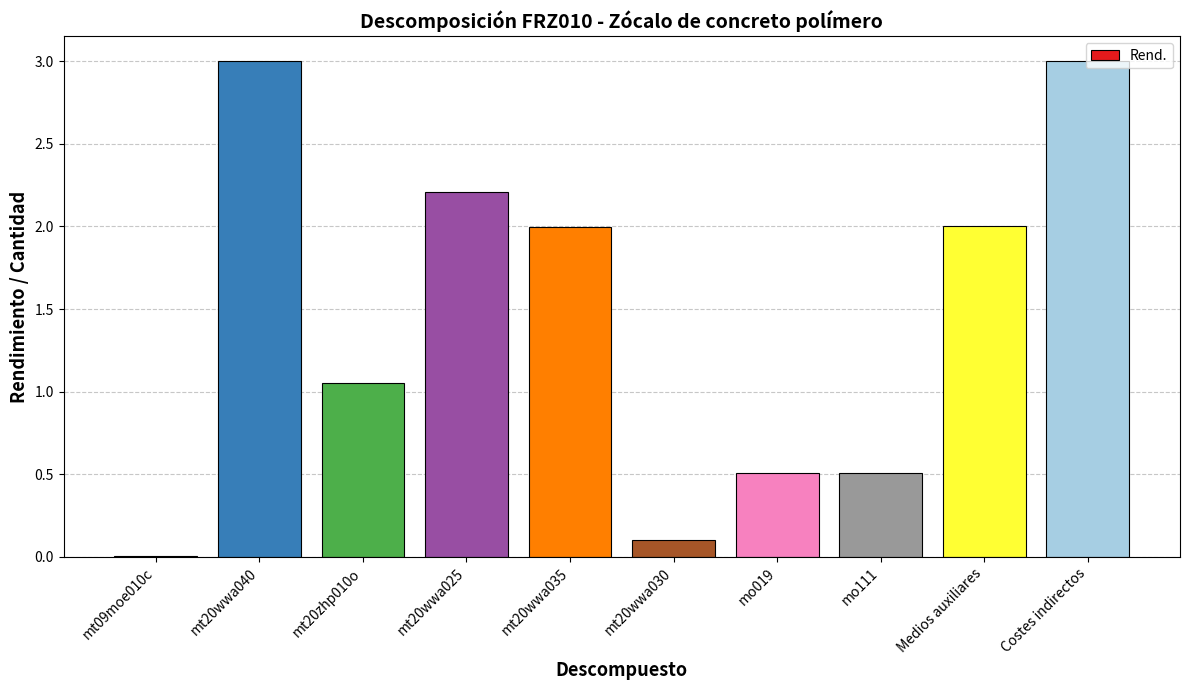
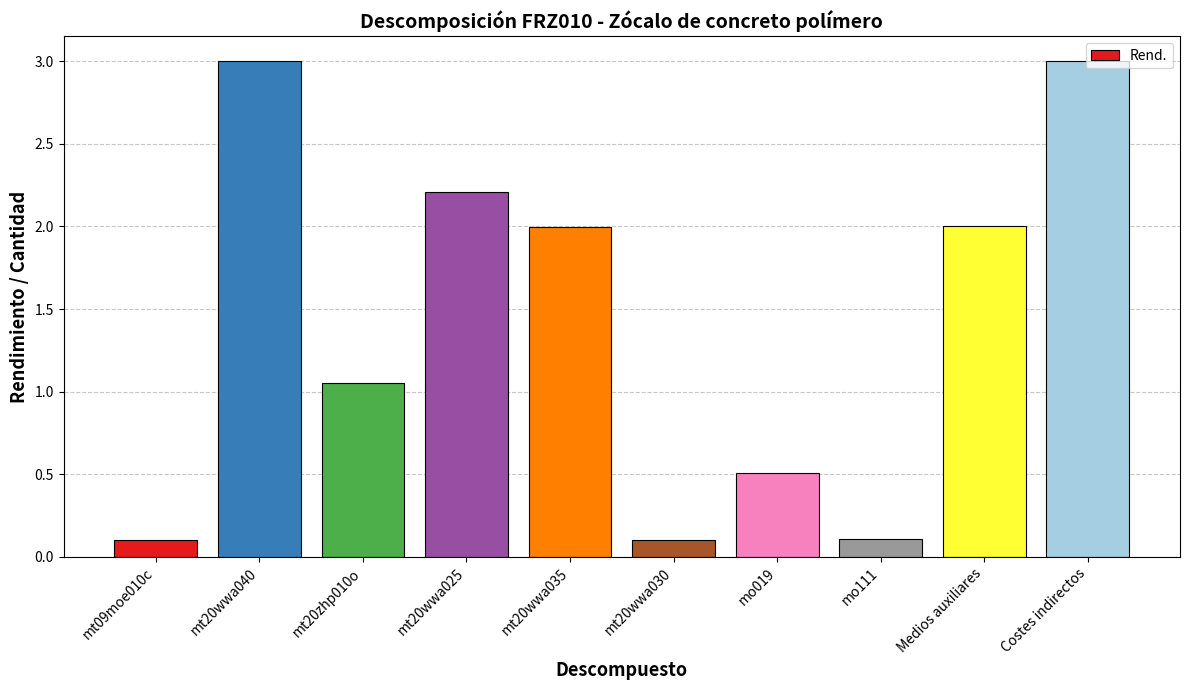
  {
-   "mt09moe010c": 0.01,
+   "mt09moe010c": 0.11,
    "mt20wwa040": 3.00,
    "mt20zhp010o": 1.05,
    "mt20wwa025": 2.21,
    "mt20wwa035": 1.99,
    "mt20wwa030": 0.10,
    "mo019": 0.51,
-   "mo111": 0.51,
+   "mo111": 0.11,
    "Medios auxiliares": 2.00
  }
